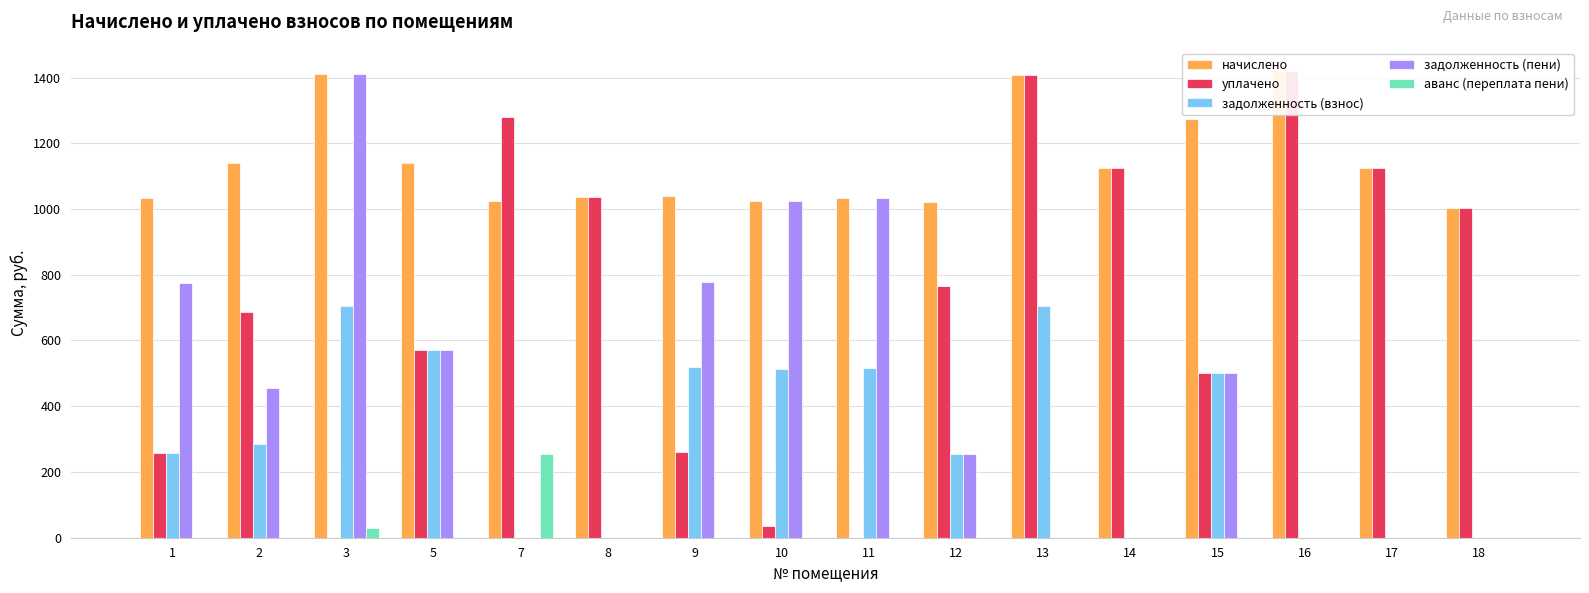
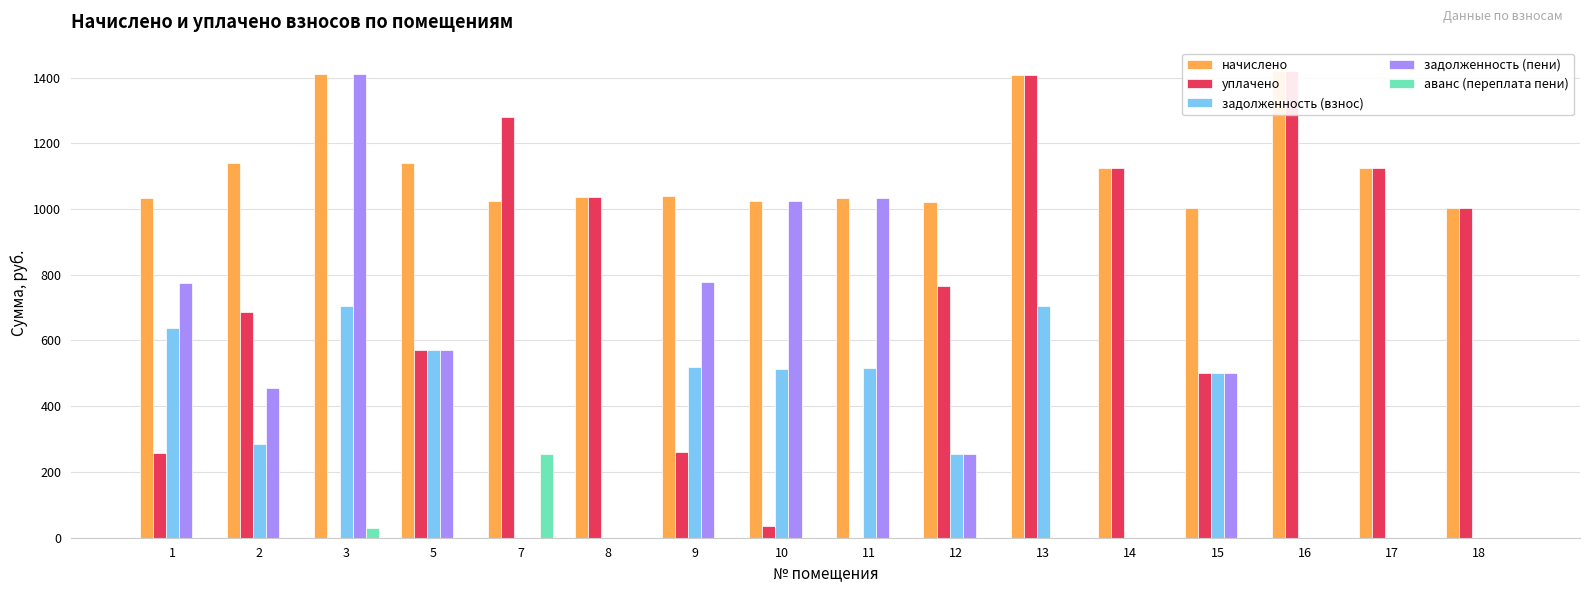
  {
    "начислено": {
      "1": 1030,
      "2": 1140,
      "3": 1410,
      "5": 1140,
      "7": 1020,
      "8": 1040,
      "9": 1040,
      "10": 1020,
      "11": 1030,
      "12": 1020,
      "13": 1410,
      "14": 1120,
-     "15": 1280,
+     "15": 1000,
      "17": 1130,
      "18": 1000
    },
    "уплачено": {
      "1": 260,
      "2": 690,
      "3": 0,
      "5": 570,
      "7": 1280,
      "8": 1040,
      "9": 260,
      "10": 40,
      "11": 0,
      "12": 770,
      "13": 1410,
      "14": 1120,
      "15": 500,
      "17": 1130,
      "18": 1000
    },
    "задолженность (взнос)": {
-     "1": 260,
+     "1": 640,
      "2": 290,
      "3": 700,
      "5": 570,
      "7": 0,
      "8": 0,
      "9": 520,
      "10": 510,
      "11": 520,
      "12": 260,
      "13": 700,
      "14": 0,
      "15": 500,
      "16": 0,
      "17": 0,
      "18": 0
    },
    "задолженность (пени)": {
      "1": 780,
      "2": 460,
      "3": 1410,
      "5": 570,
      "7": 0,
      "8": 0,
      "9": 780,
      "10": 1020,
      "11": 1030,
      "12": 260,
      "13": 0,
      "14": 0,
      "15": 500,
      "16": 0,
      "17": 0,
      "18": 0
    },
    "аванс (переплата пени)": {
      "1": 0,
      "2": 0,
      "3": 30,
      "5": 0,
      "7": 260,
      "8": 0,
      "9": 0,
      "10": 0,
      "11": 0,
      "12": 0,
      "13": 0,
      "14": 0,
      "15": 0,
      "16": 0,
      "17": 0,
      "18": 0
    }
  }
